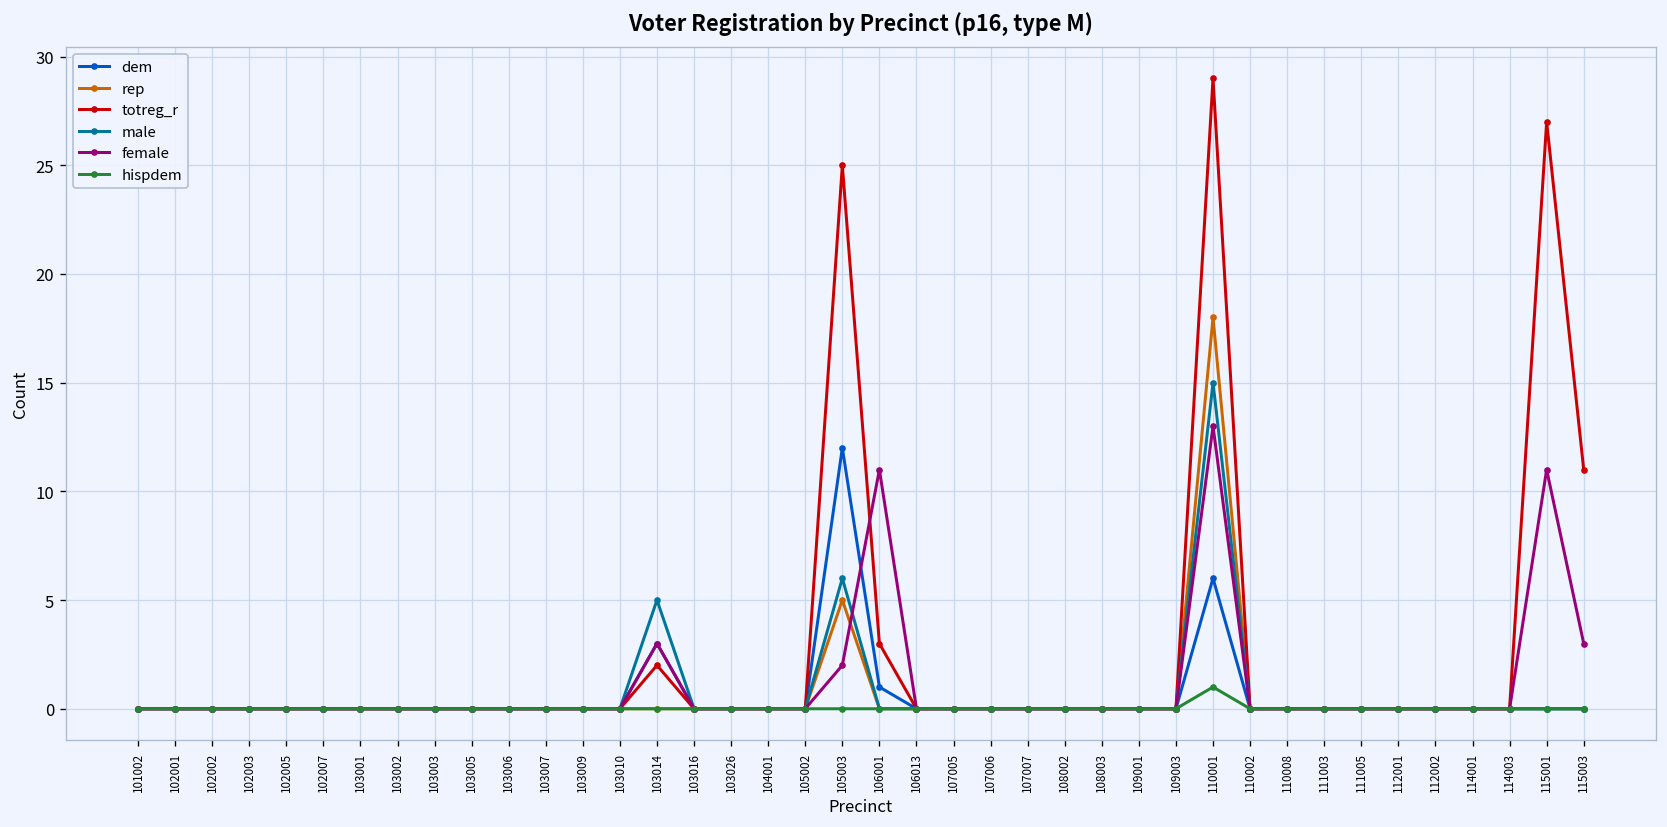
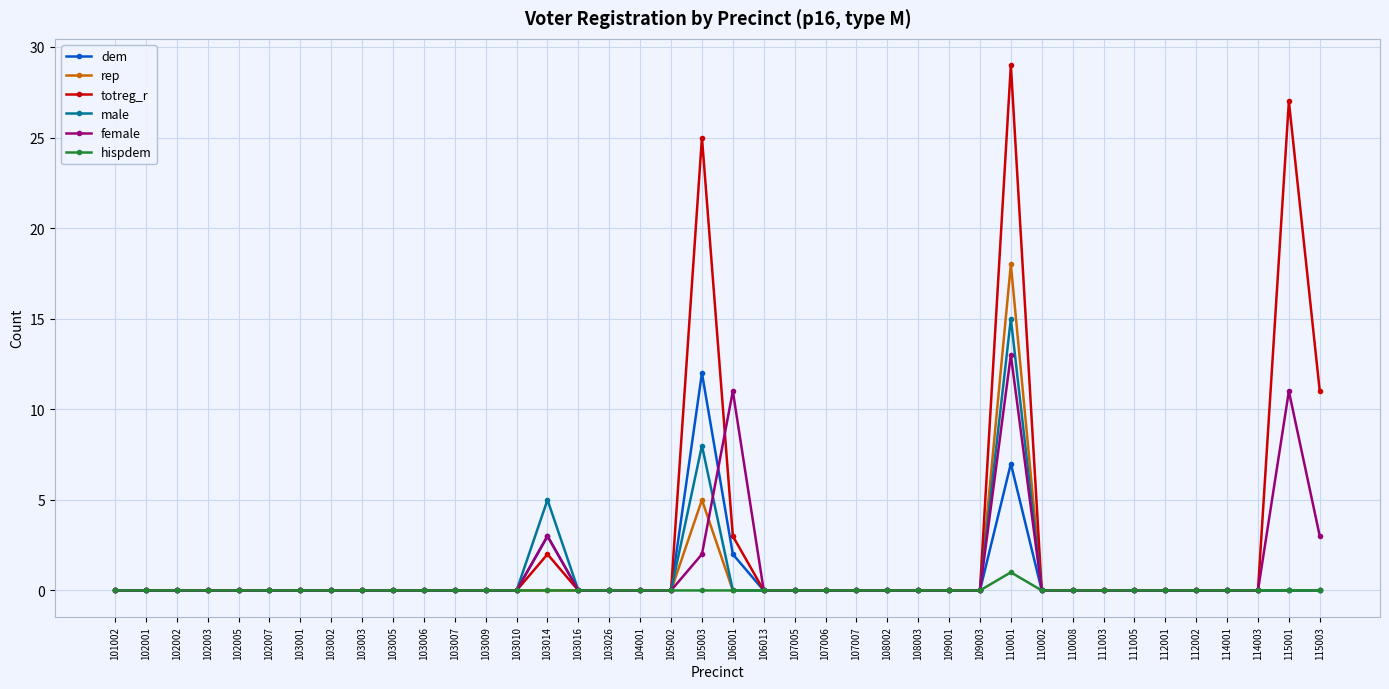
  {
    "dem": {
      "105003": 12,
-     "106001": 1,
-     "110001": 6
+     "106001": 2,
+     "110001": 7
    },
    "rep": {
      "105003": 5,
      "110001": 18
    },
    "totreg_r": {
      "103014": 2,
      "105003": 25,
      "106001": 3,
      "110001": 29,
      "115001": 27,
      "115003": 11
    },
    "male": {
      "103014": 5,
-     "105003": 6,
+     "105003": 8,
      "110001": 15
    },
    "female": {
      "105003": 2,
      "106001": 11,
      "110001": 13,
      "115001": 11,
      "115003": 3
    },
    "hispdem": {
      "105003": 0,
      "110001": 1
    }
  }
